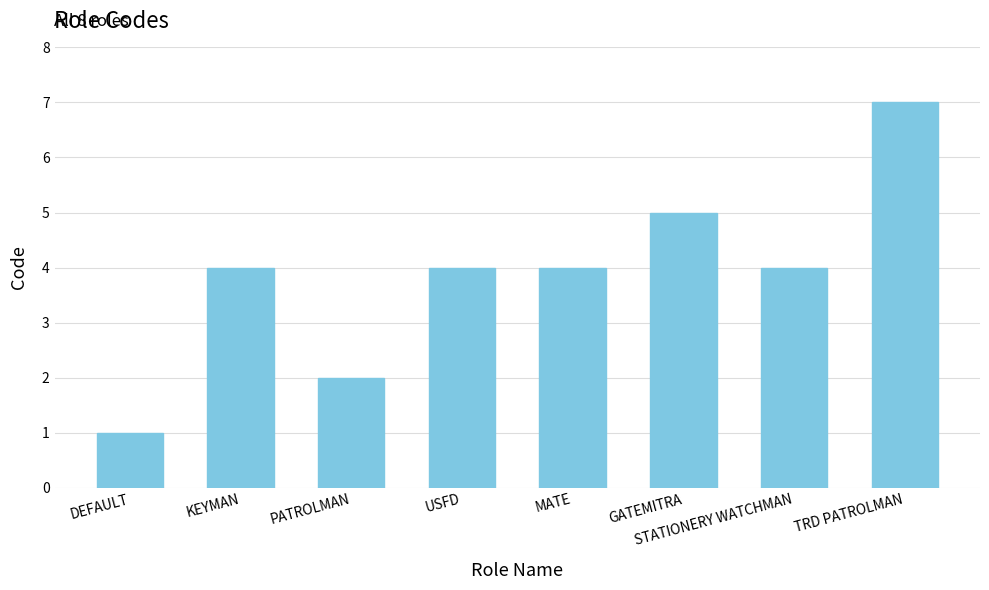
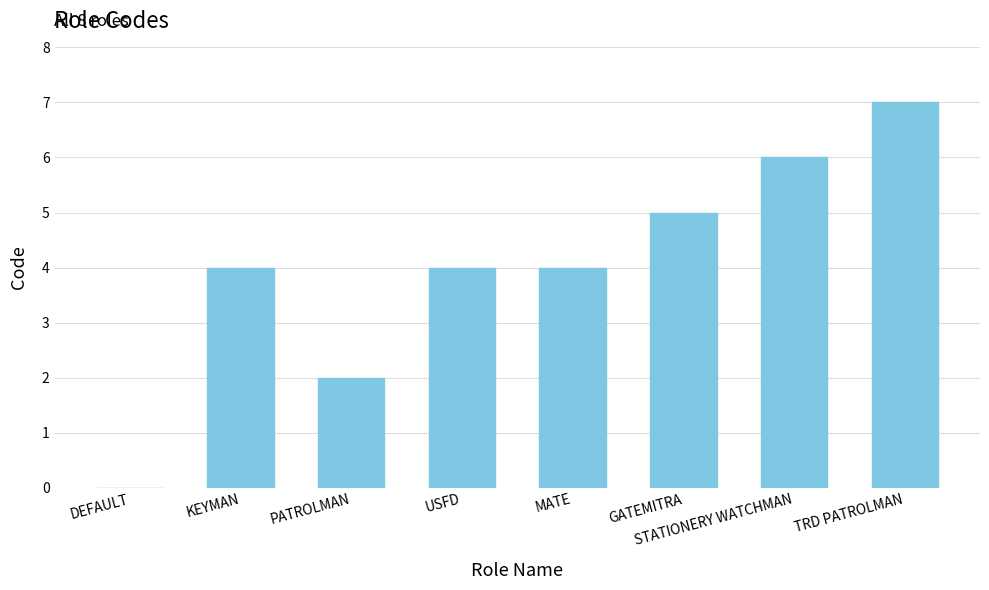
  {
-   "DEFAULT": 1,
+   "DEFAULT": 0,
    "KEYMAN": 4,
    "PATROLMAN": 2,
    "USFD": 4,
    "MATE": 4,
    "GATEMITRA": 5,
-   "STATIONERY WATCHMAN": 4,
+   "STATIONERY WATCHMAN": 6,
    "TRD PATROLMAN": 7
  }
